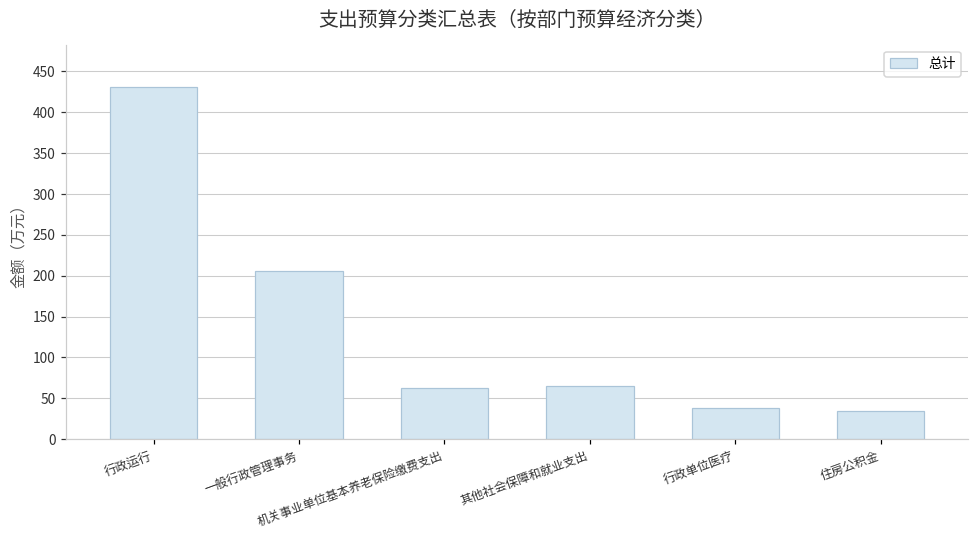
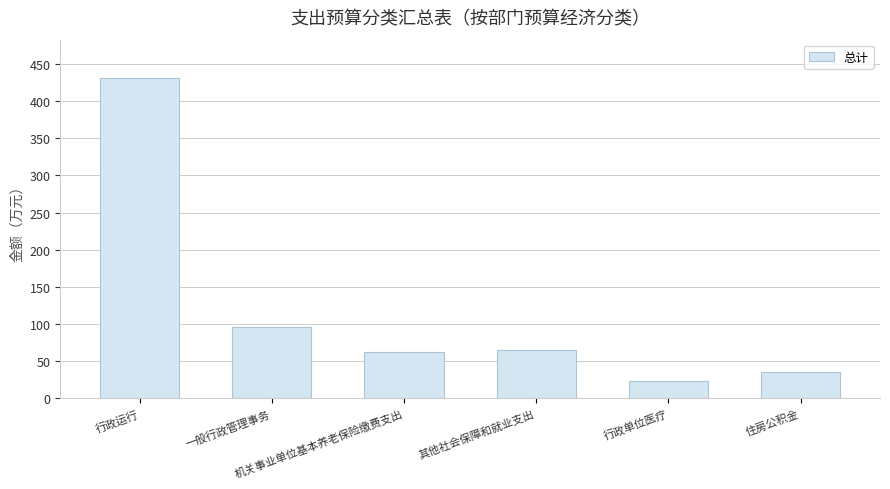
  {
    "行政运行": 430,
-   "一般行政管理事务": 210,
+   "一般行政管理事务": 100,
    "机关事业单位基本养老保险缴费支出": 60,
    "其他社会保障和就业支出": 70,
-   "行政单位医疗": 40,
+   "行政单位医疗": 20,
    "住房公积金": 30
  }
